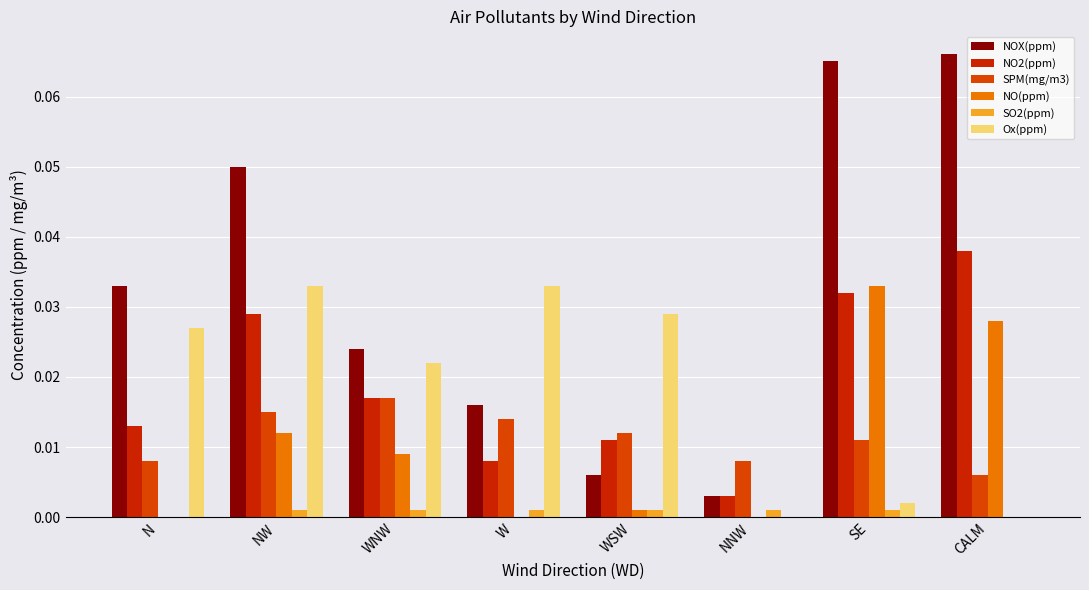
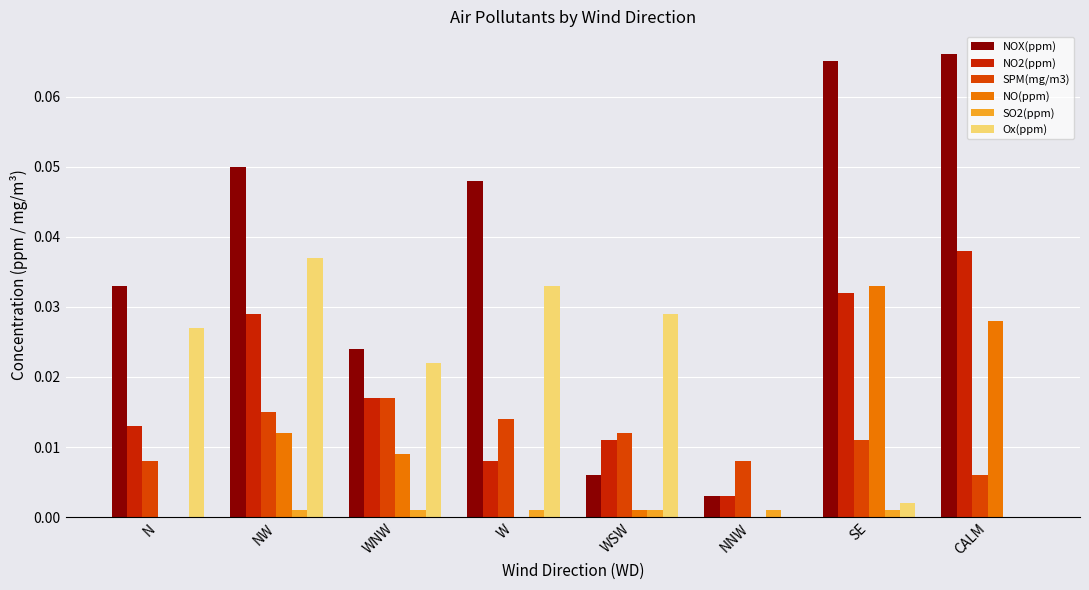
  {
    "NOX(ppm)": {
      "N": 0.033,
      "NW": 0.050,
      "WNW": 0.024,
-     "W": 0.016,
+     "W": 0.048,
      "WSW": 0.006,
      "NNW": 0.003,
      "SE": 0.065,
      "CALM": 0.066
    },
    "Ox(ppm)": {
      "N": 0.027,
-     "NW": 0.033,
+     "NW": 0.037,
      "WNW": 0.022,
      "W": 0.033,
      "WSW": 0.029,
      "NNW": 0.000,
      "SE": 0.002,
      "CALM": 0.000
    }
  }
